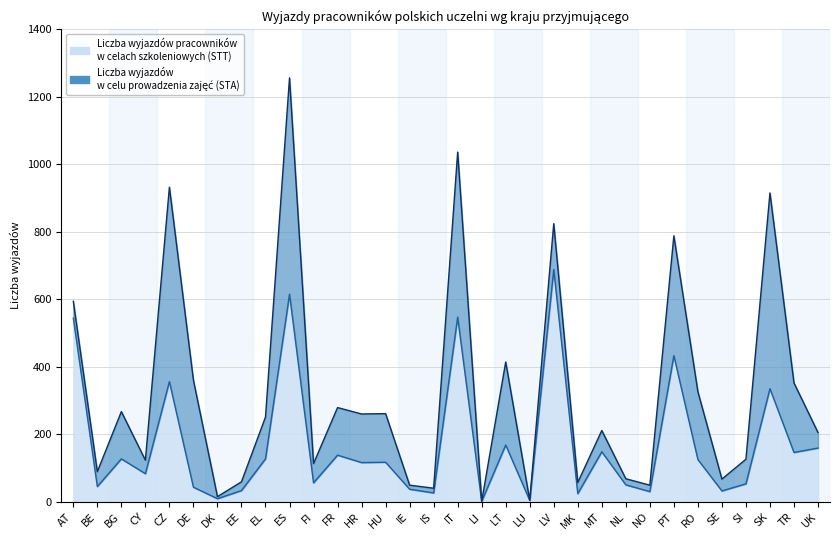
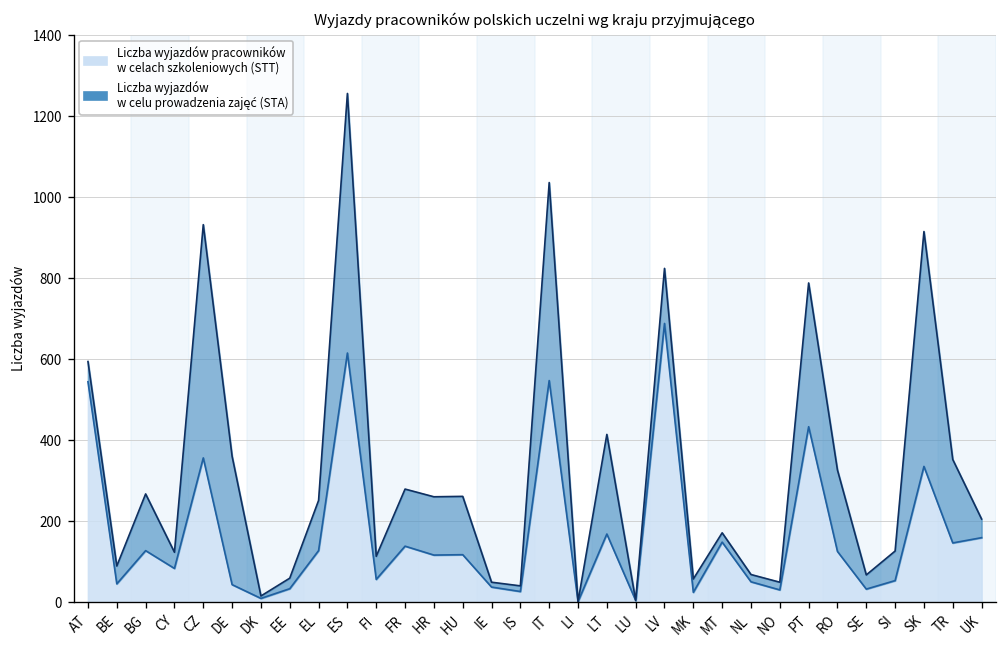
  {
    "Liczba wyjazdów pracowników w celach szkoleniowych (STT)": {
      "AT": 540,
      "BE": 50,
      "BG": 130,
      "CY": 80,
      "CZ": 360,
      "DE": 40,
      "EE": 30,
      "EL": 130,
      "ES": 620,
      "FI": 60,
      "FR": 140,
      "HR": 120,
      "HU": 120,
      "IE": 40,
      "IS": 30,
      "IT": 550,
      "LT": 170,
      "LV": 690,
      "MK": 20,
      "MT": 150,
      "NL": 50,
      "NO": 30,
      "PT": 430,
      "RO": 130,
      "SE": 30,
      "SI": 50,
      "SK": 340,
      "TR": 150,
      "UK": 160
    },
    "Liczba wyjazdów w celu prowadzenia zajęć (STA)": {
      "AT": 50,
      "BE": 40,
      "BG": 140,
      "CY": 40,
      "CZ": 580,
      "DE": 320,
      "EE": 30,
      "EL": 120,
      "ES": 640,
      "FI": 60,
      "FR": 140,
      "HR": 140,
      "HU": 140,
      "IE": 10,
      "IS": 10,
      "IT": 490,
      "LT": 250,
      "LV": 140,
      "MK": 30,
-     "MT": 60,
+     "MT": 20,
      "NL": 20,
      "NO": 20,
      "PT": 360,
      "RO": 200,
      "SE": 40,
      "SI": 70,
      "SK": 580,
      "TR": 210,
      "UK": 50
    }
  }
